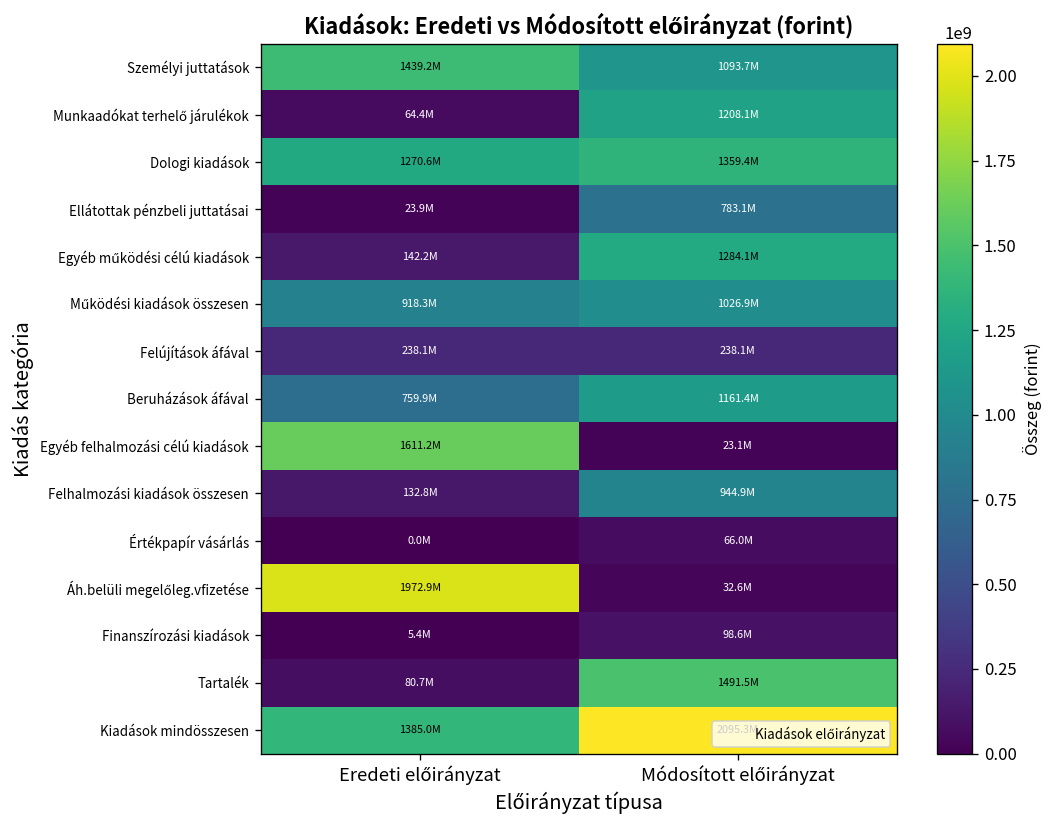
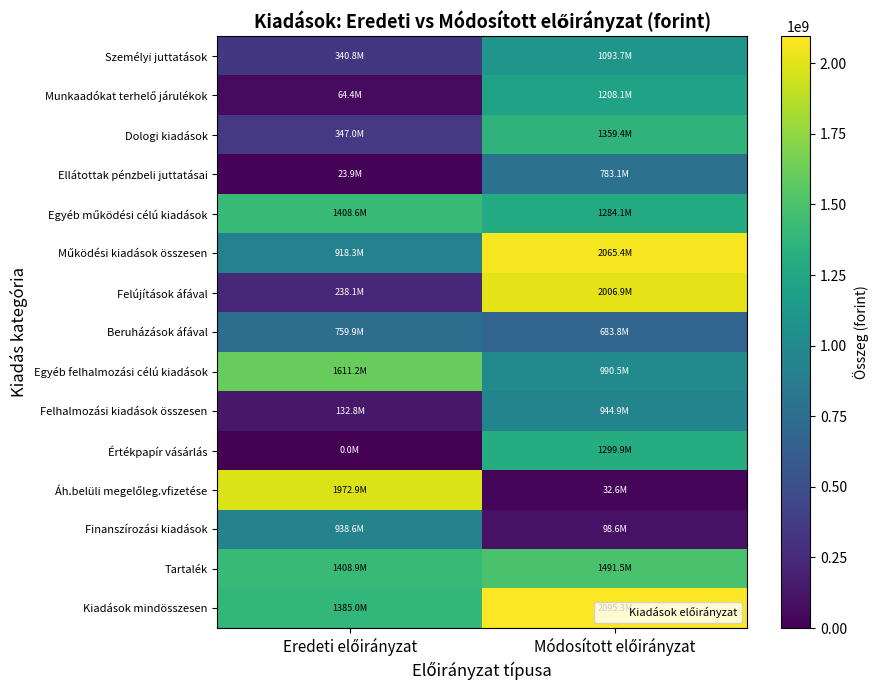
  {
    "Személyi juttatások": {
-     "Eredeti előirányzat": "1439.2M",
+     "Eredeti előirányzat": "340.8M",
      "Módosított előirányzat": "1093.7M"
    },
    "Munkaadókat terhelő járulékok": {
      "Eredeti előirányzat": "64.4M",
      "Módosított előirányzat": "1208.1M"
    },
    "Dologi kiadások": {
-     "Eredeti előirányzat": "1270.6M",
+     "Eredeti előirányzat": "347.0M",
      "Módosított előirányzat": "1359.4M"
    },
    "Ellátottak pénzbeli juttatásai": {
      "Eredeti előirányzat": "23.9M",
      "Módosított előirányzat": "783.1M"
    },
    "Egyéb működési célú kiadások": {
-     "Eredeti előirányzat": "142.2M",
+     "Eredeti előirányzat": "1408.6M",
      "Módosított előirányzat": "1284.1M"
    },
    "Működési kiadások összesen": {
      "Eredeti előirányzat": "918.3M",
-     "Módosított előirányzat": "1026.9M"
+     "Módosított előirányzat": "2065.4M"
    },
    "Felújítások áfával": {
      "Eredeti előirányzat": "238.1M",
-     "Módosított előirányzat": "238.1M"
+     "Módosított előirányzat": "2006.9M"
    },
    "Beruházások áfával": {
      "Eredeti előirányzat": "759.9M",
-     "Módosított előirányzat": "1161.4M"
+     "Módosított előirányzat": "683.8M"
    },
    "Egyéb felhalmozási célú kiadások": {
      "Eredeti előirányzat": "1611.2M",
-     "Módosított előirányzat": "23.1M"
+     "Módosított előirányzat": "990.5M"
    },
    "Felhalmozási kiadások összesen": {
      "Eredeti előirányzat": "132.8M",
      "Módosított előirányzat": "944.9M"
    },
    "Értékpapír vásárlás": {
      "Eredeti előirányzat": "0.0M",
-     "Módosított előirányzat": "66.0M"
+     "Módosított előirányzat": "1299.9M"
    },
    "Áh.belüli megelőleg.vfizetése": {
      "Eredeti előirányzat": "1972.9M",
      "Módosított előirányzat": "32.6M"
    },
    "Finanszírozási kiadások": {
-     "Eredeti előirányzat": "5.4M",
+     "Eredeti előirányzat": "938.6M",
      "Módosított előirányzat": "98.6M"
    },
    "Tartalék": {
-     "Eredeti előirányzat": "80.7M",
+     "Eredeti előirányzat": "1408.9M",
      "Módosított előirányzat": "1491.5M"
    },
    "Kiadások mindösszesen": {
      "Eredeti előirányzat": "1385.0M"
    }
  }
